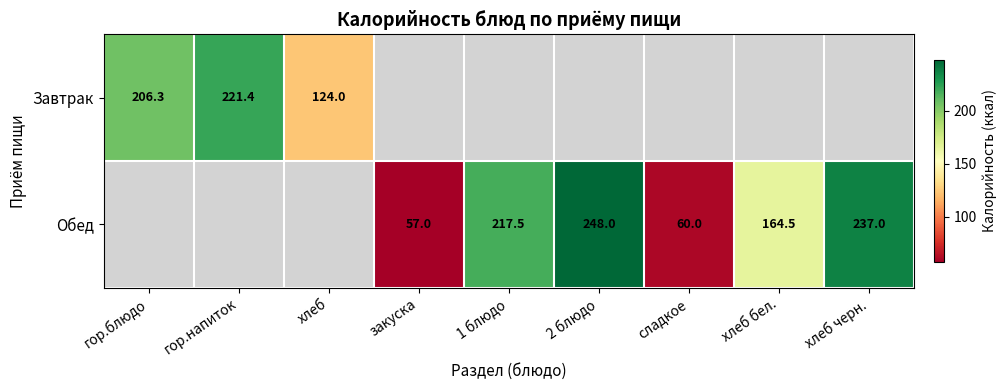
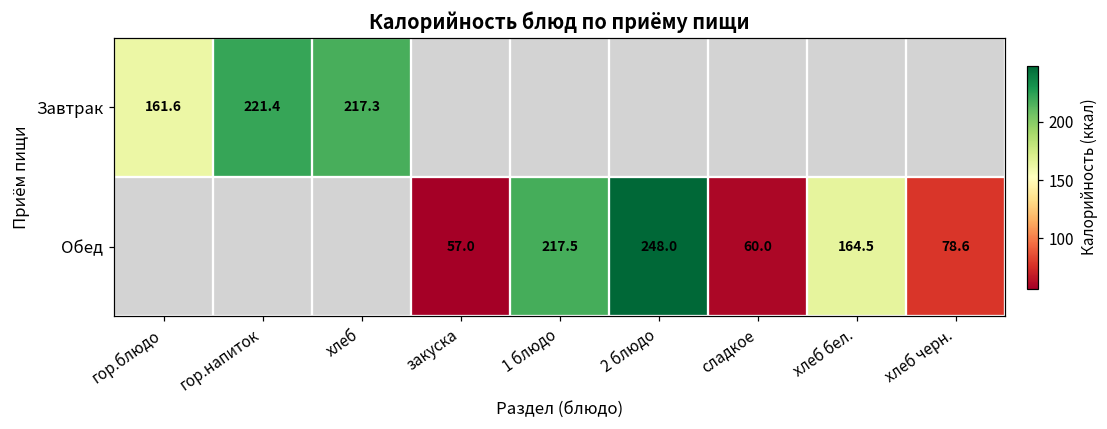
  {
    "Завтрак": {
-     "гор.блюдо": 206.3,
+     "гор.блюдо": 161.6,
      "гор.напиток": 221.4,
-     "хлеб": 124.0
+     "хлеб": 217.3
    },
    "Обед": {
      "закуска": 57.0,
      "1 блюдо": 217.5,
      "2 блюдо": 248.0,
      "сладкое": 60.0,
      "хлеб бел.": 164.5,
-     "хлеб черн.": 237.0
+     "хлеб черн.": 78.6
    }
  }
